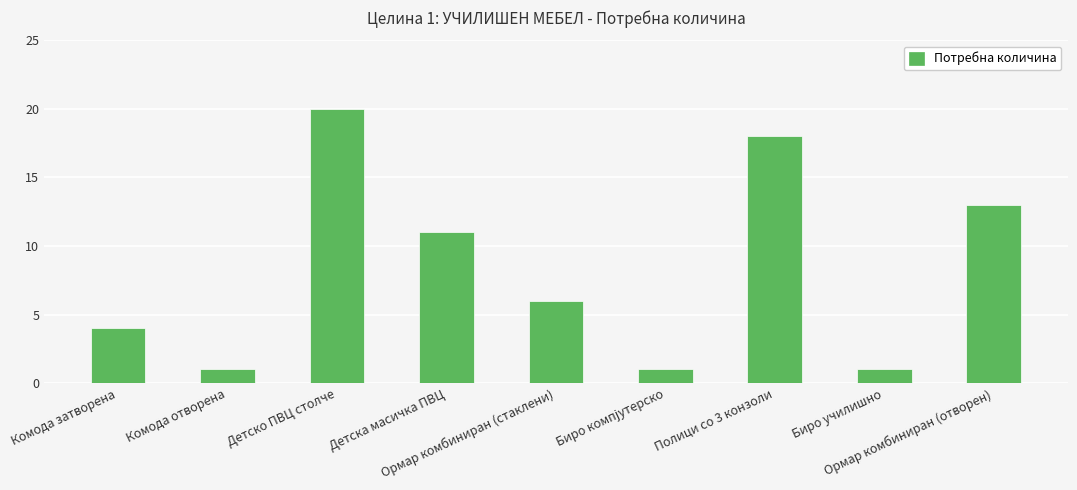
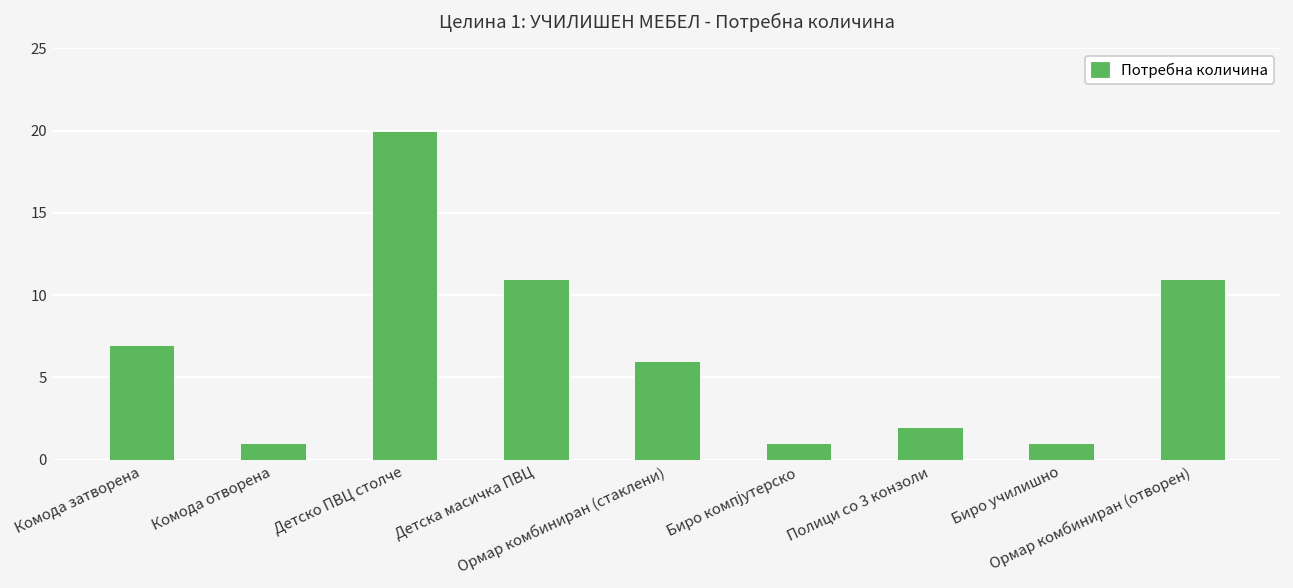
  {
-   "Комода затворена": 4,
+   "Комода затворена": 7,
    "Комода отворена": 1,
    "Детско ПВЦ столче": 20,
    "Детска масичка ПВЦ": 11,
    "Ормар комбиниран (стаклени)": 6,
    "Биро компјутерско": 1,
-   "Полици со 3 конзоли": 18,
+   "Полици со 3 конзоли": 2,
    "Биро училишно": 1,
-   "Ормар комбиниран (отворен)": 13
+   "Ормар комбиниран (отворен)": 11
  }
